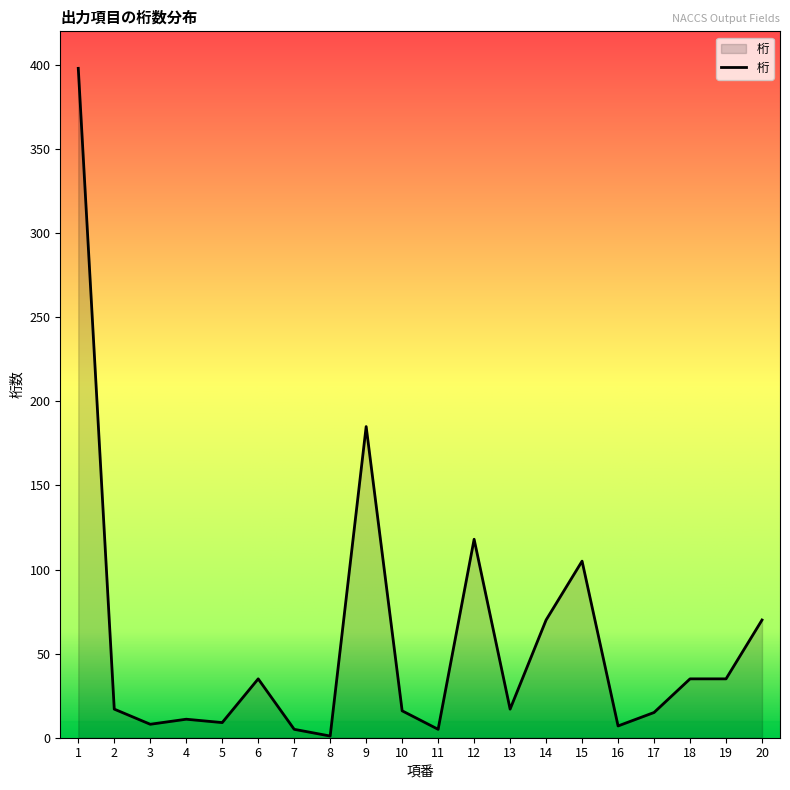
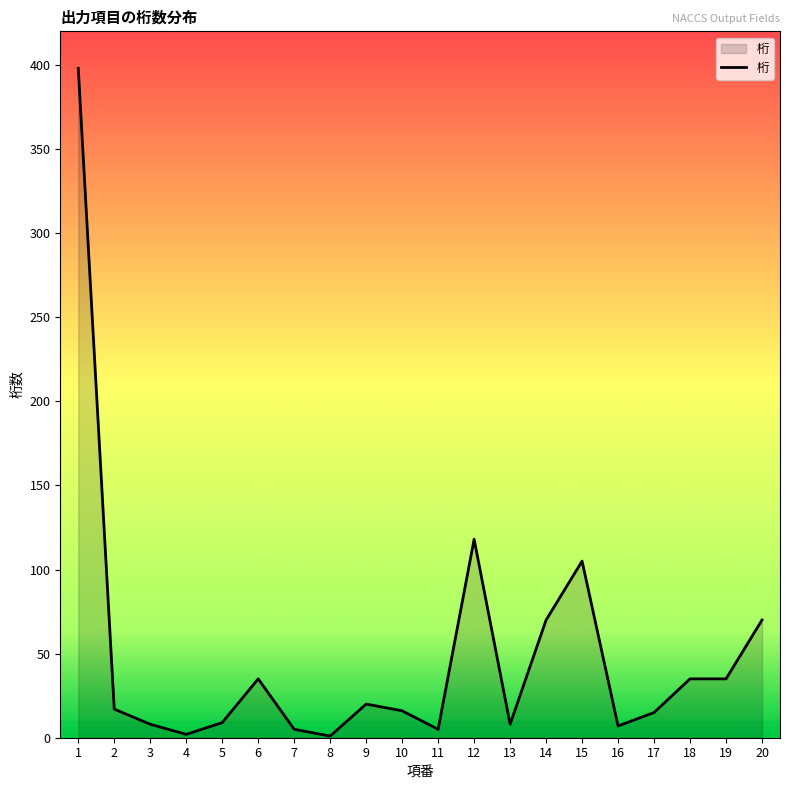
  {
    "1": 398,
    "2": 17,
    "3": 8,
-   "4": 11,
+   "4": 2,
    "5": 9,
    "6": 35,
    "7": 5,
    "8": 1,
-   "9": 185,
+   "9": 20,
    "10": 16,
    "11": 5,
    "12": 118,
-   "13": 17,
+   "13": 8,
    "14": 70,
    "15": 105,
    "16": 7,
    "17": 15,
    "18": 35,
    "19": 35,
    "20": 70
  }
